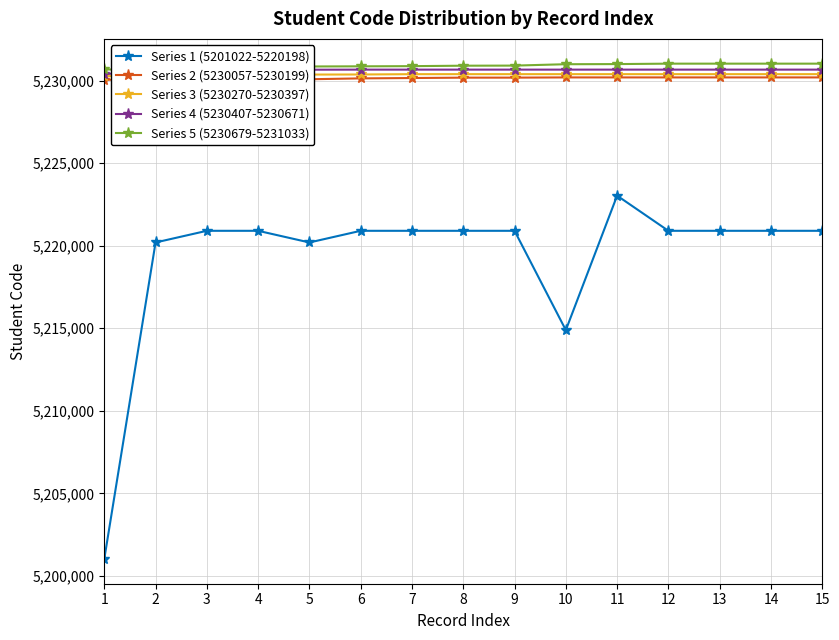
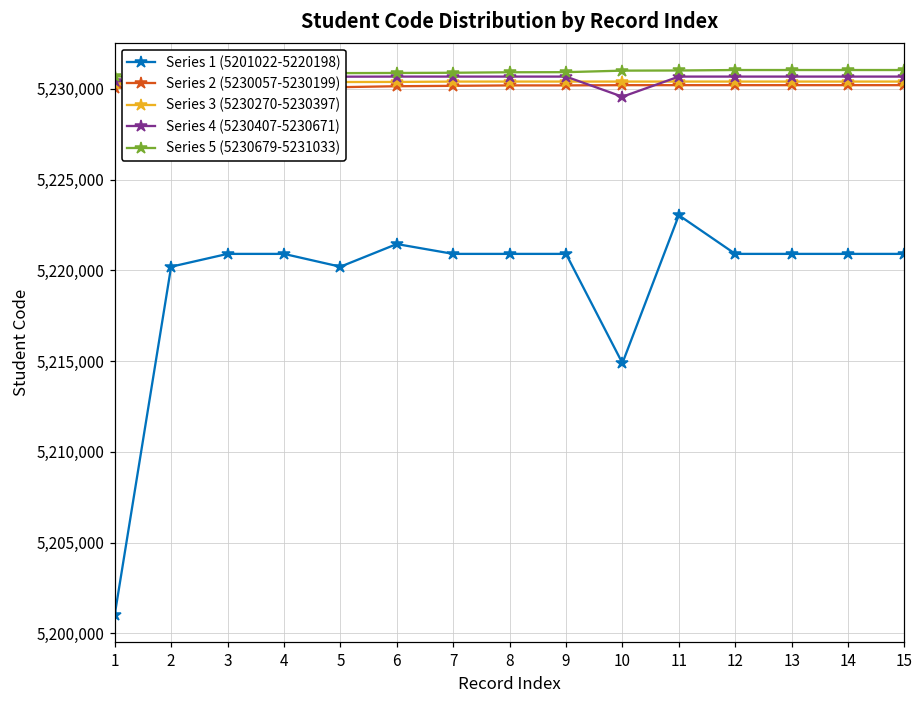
  {
    "Series 1 (5201022-5220198)": {
      "1": "5,201,000",
      "2": "5,220,200",
      "3": "5,220,900",
      "4": "5,220,900",
      "5": "5,220,200",
-     "6": "5,220,900",
+     "6": "5,221,400",
      "7": "5,220,900",
      "8": "5,220,900",
      "9": "5,220,900",
      "10": "5,214,900",
      "11": "5,223,000",
      "12": "5,220,900",
      "13": "5,220,900",
      "14": "5,220,900",
      "15": "5,220,900"
    },
    "Series 2 (5230057-5230199)": {
      "1": "5,230,100",
      "6": "5,230,100",
      "7": "5,230,200",
      "8": "5,230,200",
      "9": "5,230,200",
      "10": "5,230,200",
      "11": "5,230,200",
      "12": "5,230,200",
      "13": "5,230,200",
      "14": "5,230,200",
      "15": "5,230,200"
    },
    "Series 3 (5230270-5230397)": {
      "6": "5,230,400",
      "7": "5,230,400",
      "8": "5,230,400",
      "9": "5,230,400",
      "10": "5,230,400",
      "11": "5,230,400",
      "12": "5,230,400",
      "13": "5,230,400",
      "14": "5,230,400",
      "15": "5,230,400"
    },
    "Series 4 (5230407-5230671)": {
      "6": "5,230,700",
      "7": "5,230,700",
      "8": "5,230,700",
      "9": "5,230,700",
-     "10": "5,230,700",
+     "10": "5,229,600",
      "11": "5,230,700",
      "12": "5,230,700",
      "13": "5,230,700",
      "14": "5,230,700",
      "15": "5,230,700"
    },
    "Series 5 (5230679-5231033)": {
      "1": "5,230,700",
      "6": "5,230,900",
      "7": "5,230,900",
      "8": "5,230,900",
      "9": "5,230,900",
      "10": "5,231,000",
      "11": "5,231,000",
      "12": "5,231,000",
      "13": "5,231,000",
      "14": "5,231,000",
      "15": "5,231,000"
    }
  }
